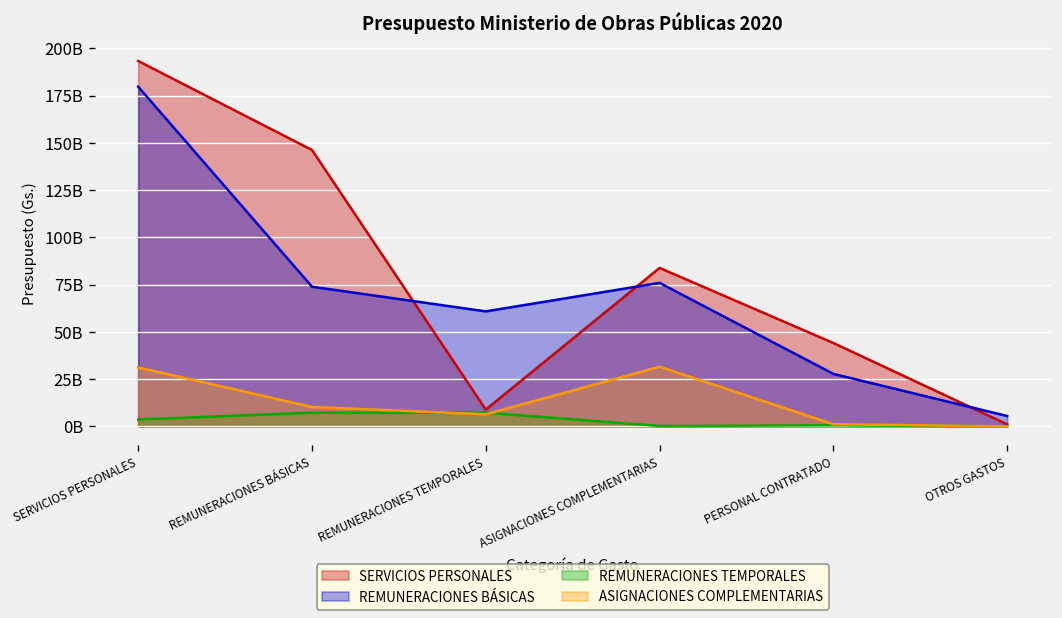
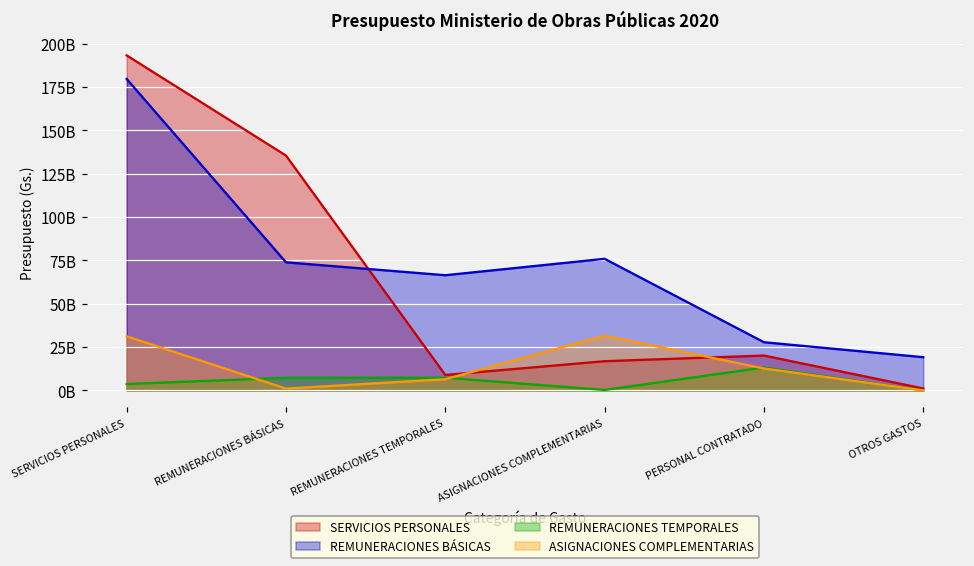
  {
    "SERVICIOS PERSONALES": {
      "SERVICIOS PERSONALES": 193000000000,
-     "REMUNERACIONES BÁSICAS": 146000000000,
-     "ASIGNACIONES COMPLEMENTARIAS": 84000000000,
-     "PERSONAL CONTRATADO": 44000000000
+     "REMUNERACIONES BÁSICAS": 135000000000,
+     "ASIGNACIONES COMPLEMENTARIAS": 17000000000,
+     "PERSONAL CONTRATADO": 20000000000
    },
    "REMUNERACIONES BÁSICAS": {
      "SERVICIOS PERSONALES": 180000000000,
      "REMUNERACIONES BÁSICAS": 74000000000,
-     "REMUNERACIONES TEMPORALES": 61000000000,
+     "REMUNERACIONES TEMPORALES": 66000000000,
      "ASIGNACIONES COMPLEMENTARIAS": 76000000000,
      "PERSONAL CONTRATADO": 28000000000,
-     "OTROS GASTOS": 6000000000
+     "OTROS GASTOS": 19000000000
    },
    "REMUNERACIONES TEMPORALES": {
      "SERVICIOS PERSONALES": 4000000000,
      "REMUNERACIONES BÁSICAS": 7000000000,
      "ASIGNACIONES COMPLEMENTARIAS": 0,
-     "PERSONAL CONTRATADO": 1000000000
+     "PERSONAL CONTRATADO": 13000000000
    },
    "ASIGNACIONES COMPLEMENTARIAS": {
      "SERVICIOS PERSONALES": 31000000000,
-     "REMUNERACIONES BÁSICAS": 10000000000,
+     "REMUNERACIONES BÁSICAS": 1000000000,
      "ASIGNACIONES COMPLEMENTARIAS": 32000000000,
-     "PERSONAL CONTRATADO": 1000000000
+     "PERSONAL CONTRATADO": 13000000000
    }
  }
